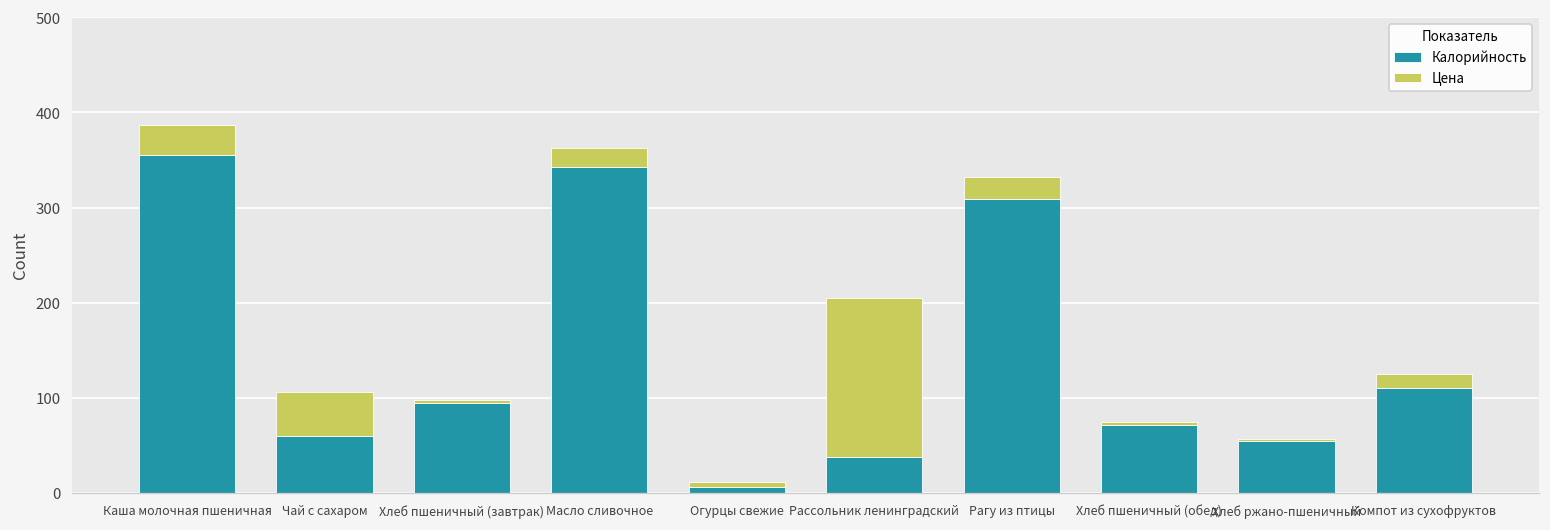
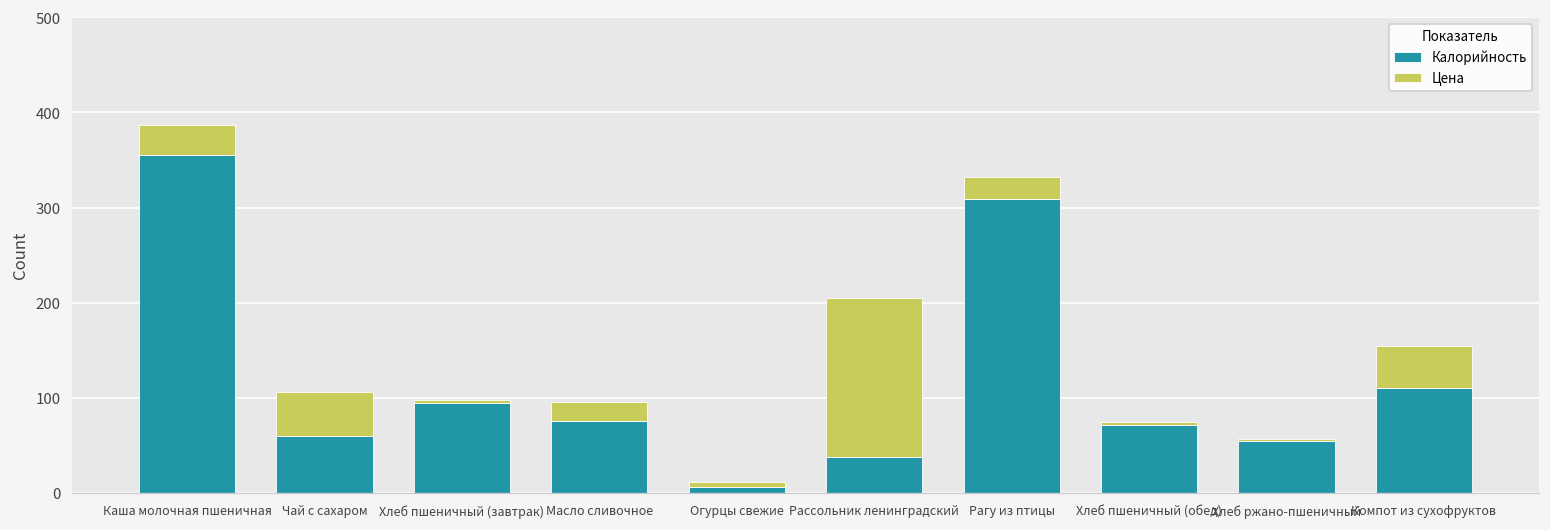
  {
    "Калорийность": {
      "Каша молочная пшеничная": 360,
      "Чай с сахаром": 60,
      "Хлеб пшеничный (завтрак)": 90,
-     "Масло сливочное": 340,
+     "Масло сливочное": 80,
      "Огурцы свежие": 10,
      "Рассольник ленинградский": 40,
      "Рагу из птицы": 310,
      "Хлеб пшеничный (обед)": 70,
      "Хлеб ржано-пшеничный": 50,
      "Компот из сухофруктов": 110
    },
    "Цена": {
      "Каша молочная пшеничная": 30,
      "Чай с сахаром": 50,
      "Хлеб пшеничный (завтрак)": 0,
      "Масло сливочное": 20,
      "Огурцы свежие": 10,
      "Рассольник ленинградский": 170,
      "Рагу из птицы": 20,
-     "Компот из сухофруктов": 20
+     "Компот из сухофруктов": 40
    }
  }
